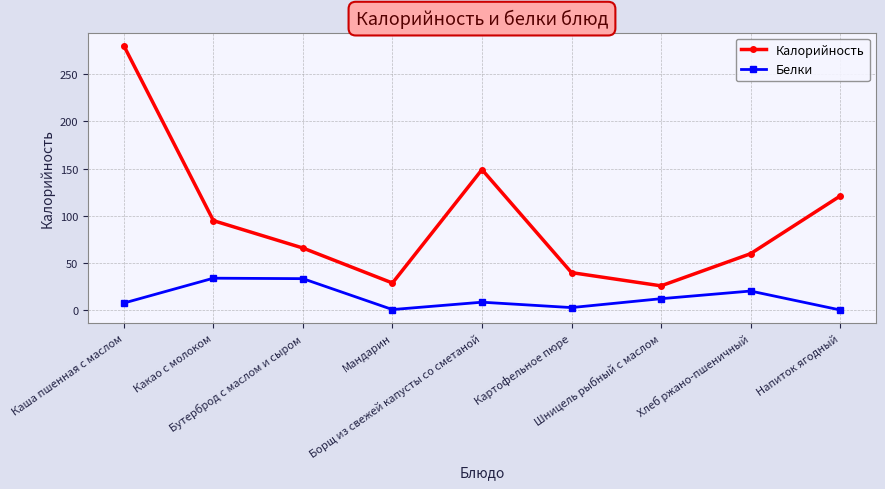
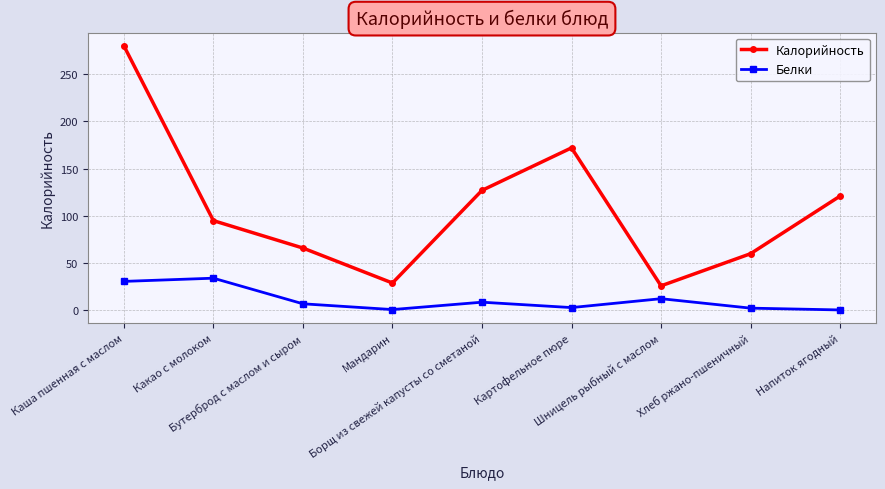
  {
    "Калорийность": {
      "Каша пшенная с маслом": 280,
      "Какао с молоком": 100,
      "Бутерброд с маслом и сыром": 70,
      "Мандарин": 30,
-     "Борщ из свежей капусты со сметаной": 150,
-     "Картофельное пюре": 40,
+     "Борщ из свежей капусты со сметаной": 130,
+     "Картофельное пюре": 170,
      "Шницель рыбный с маслом": 30,
      "Хлеб ржано-пшеничный": 60,
      "Напиток ягодный": 120
    },
    "Белки": {
-     "Каша пшенная с маслом": 10,
+     "Каша пшенная с маслом": 30,
      "Какао с молоком": 30,
-     "Бутерброд с маслом и сыром": 30,
+     "Бутерброд с маслом и сыром": 10,
      "Мандарин": 0,
      "Борщ из свежей капусты со сметаной": 10,
      "Картофельное пюре": 0,
      "Шницель рыбный с маслом": 10,
-     "Хлеб ржано-пшеничный": 20,
+     "Хлеб ржано-пшеничный": 0,
      "Напиток ягодный": 0
    }
  }
